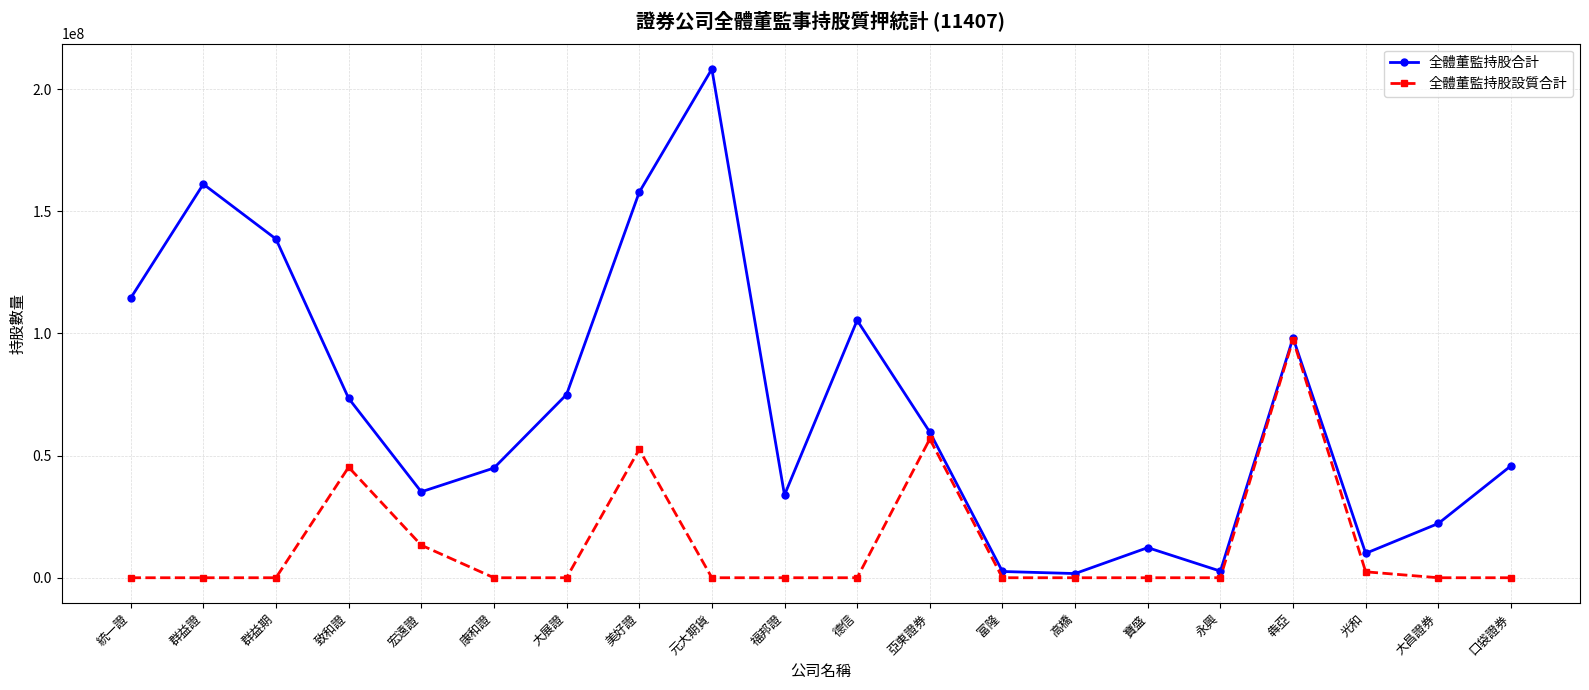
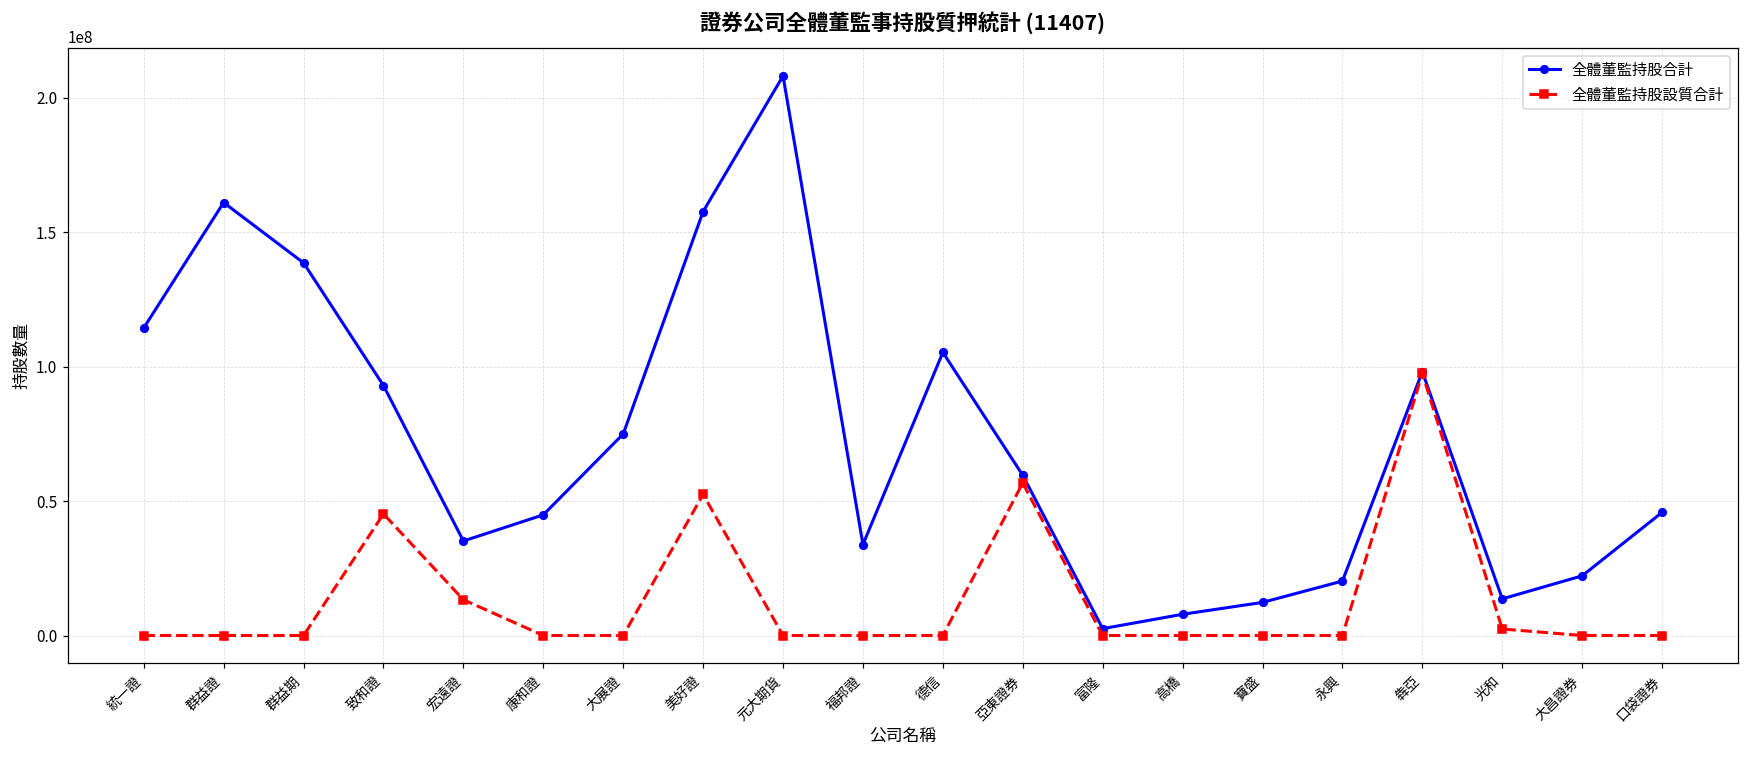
  {
    "全體董監持股合計": {
      "統一證": 114000000,
      "群益證": 161000000,
      "群益期": 139000000,
-     "致和證": 73000000,
+     "致和證": 93000000,
      "宏遠證": 35000000,
      "康和證": 45000000,
      "大展證": 75000000,
      "美好證": 158000000,
      "元大期貨": 208000000,
      "福邦證": 34000000,
      "德信": 105000000,
      "亞東證券": 60000000,
      "富隆": 3000000,
-     "高橋": 2000000,
+     "高橋": 8000000,
      "寶盛": 12000000,
-     "永興": 3000000,
-     "光和": 10000000,
+     "永興": 20000000,
+     "光和": 14000000,
      "大昌證券": 22000000,
      "口袋證券": 46000000
    },
    "全體董監持股設質合計": {
      "統一證": 0,
      "群益證": 0,
      "群益期": 0,
      "致和證": 45000000,
      "宏遠證": 13000000,
      "康和證": 0,
      "大展證": 0,
      "美好證": 53000000,
      "元大期貨": 0,
      "福邦證": 0,
      "德信": 0,
      "亞東證券": 57000000,
      "富隆": 0,
      "高橋": 0,
      "寶盛": 0,
      "永興": 0,
      "光和": 2000000,
      "大昌證券": 0,
      "口袋證券": 0
    }
  }
